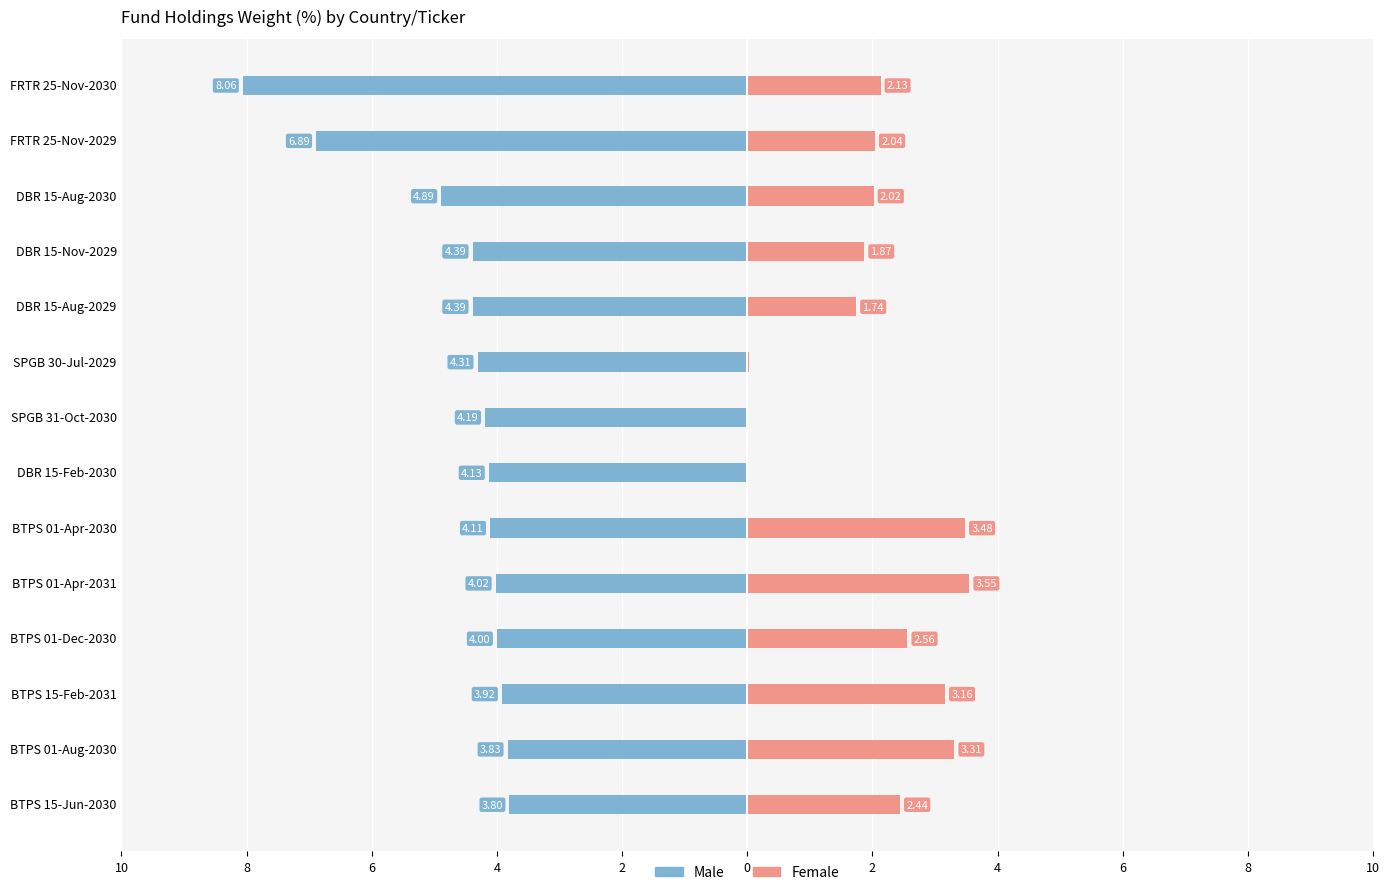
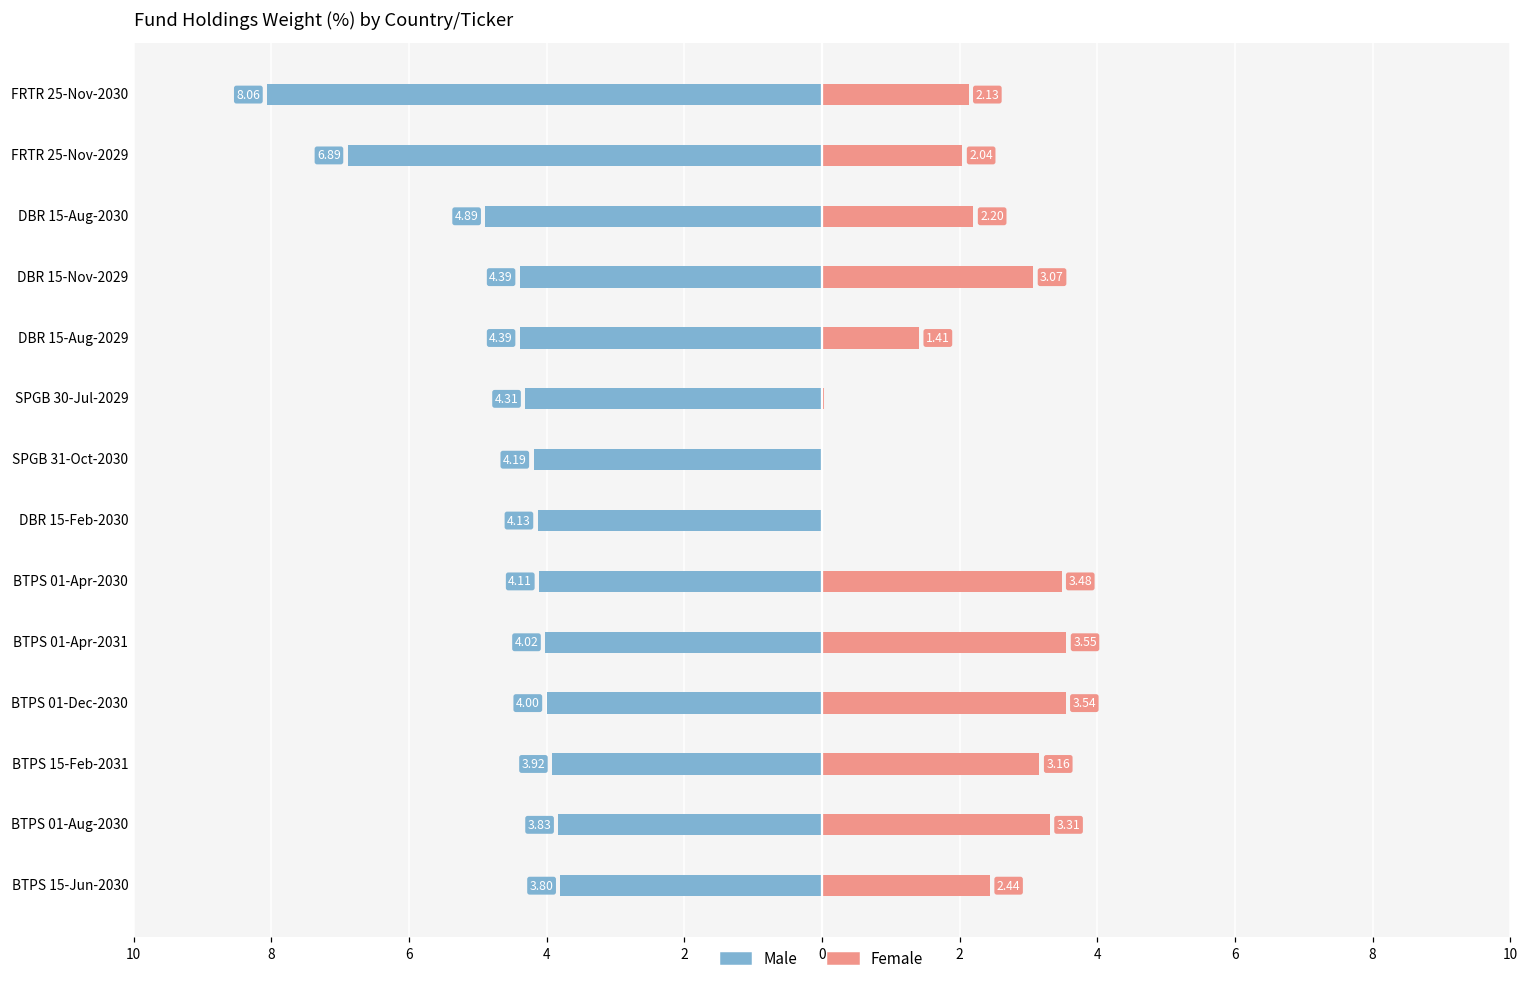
  {
    "Female": {
-     "DBR 15-Aug-2030": 2.02,
-     "DBR 15-Nov-2029": 1.87,
-     "DBR 15-Aug-2029": 1.74,
-     "BTPS 01-Dec-2030": 2.56
+     "DBR 15-Aug-2030": 2.20,
+     "DBR 15-Nov-2029": 3.07,
+     "DBR 15-Aug-2029": 1.41,
+     "BTPS 01-Dec-2030": 3.54
    }
  }
